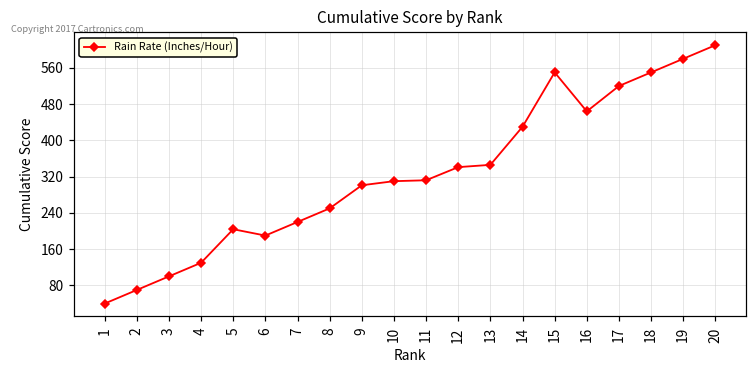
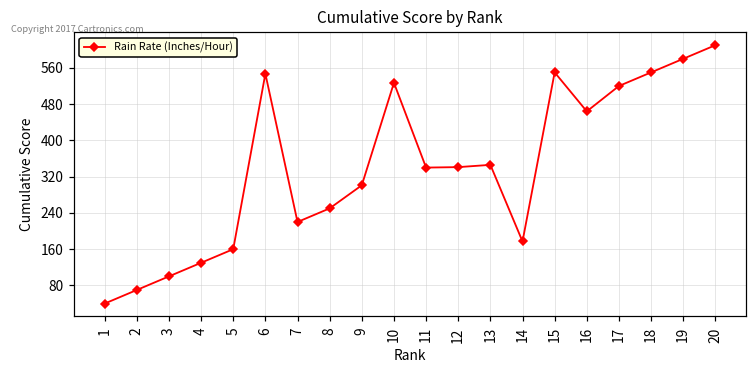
  {
    "1": 40,
    "2": 70,
    "3": 100,
    "4": 130,
-   "5": 200,
-   "6": 190,
+   "5": 160,
+   "6": 550,
    "7": 220,
    "8": 250,
    "9": 300,
-   "10": 310,
-   "11": 310,
+   "10": 530,
+   "11": 340,
    "12": 340,
    "13": 350,
-   "14": 430,
+   "14": 180,
    "15": 550,
    "16": 460,
    "17": 520,
    "18": 550,
    "19": 580,
    "20": 610
  }
